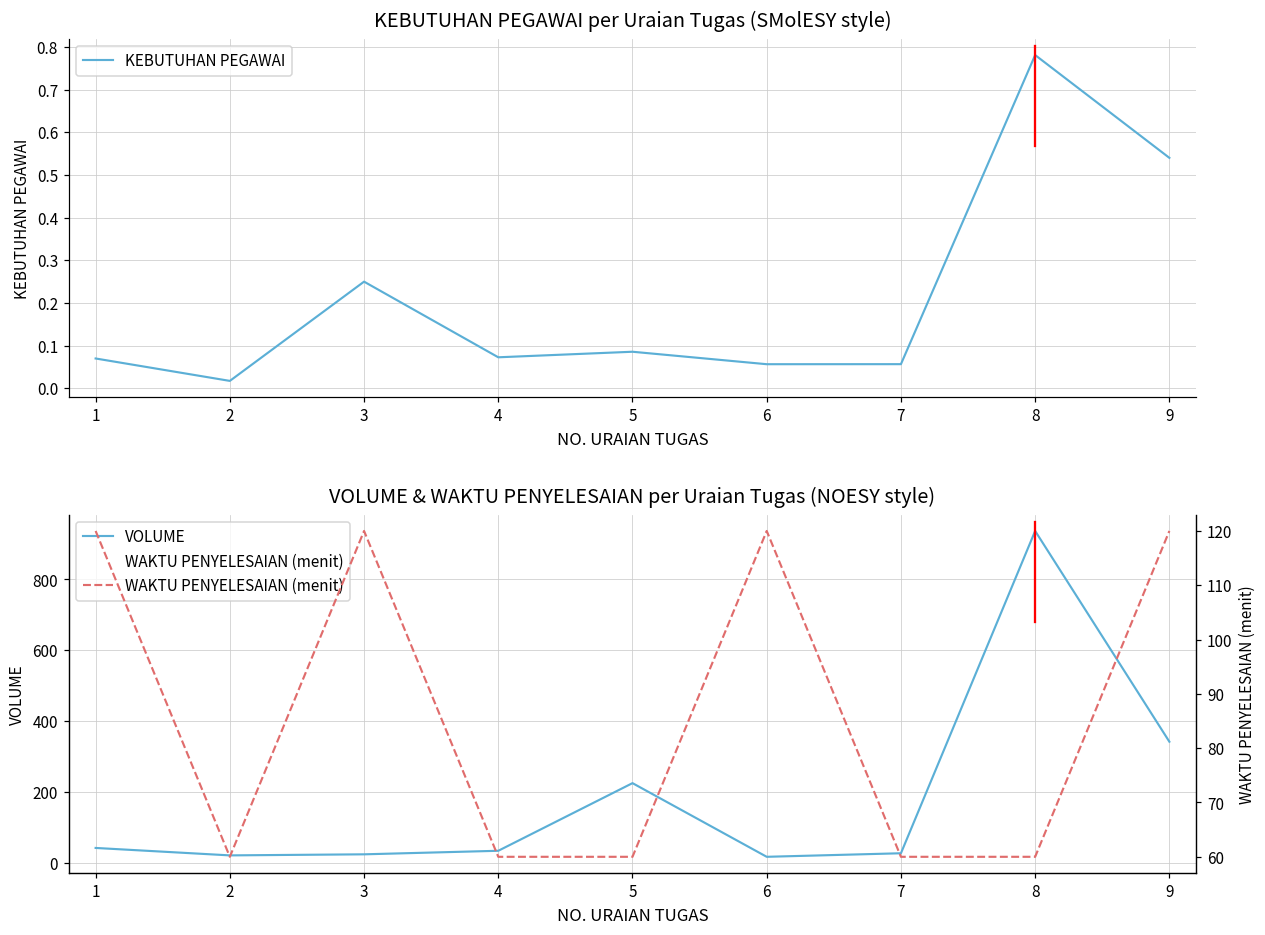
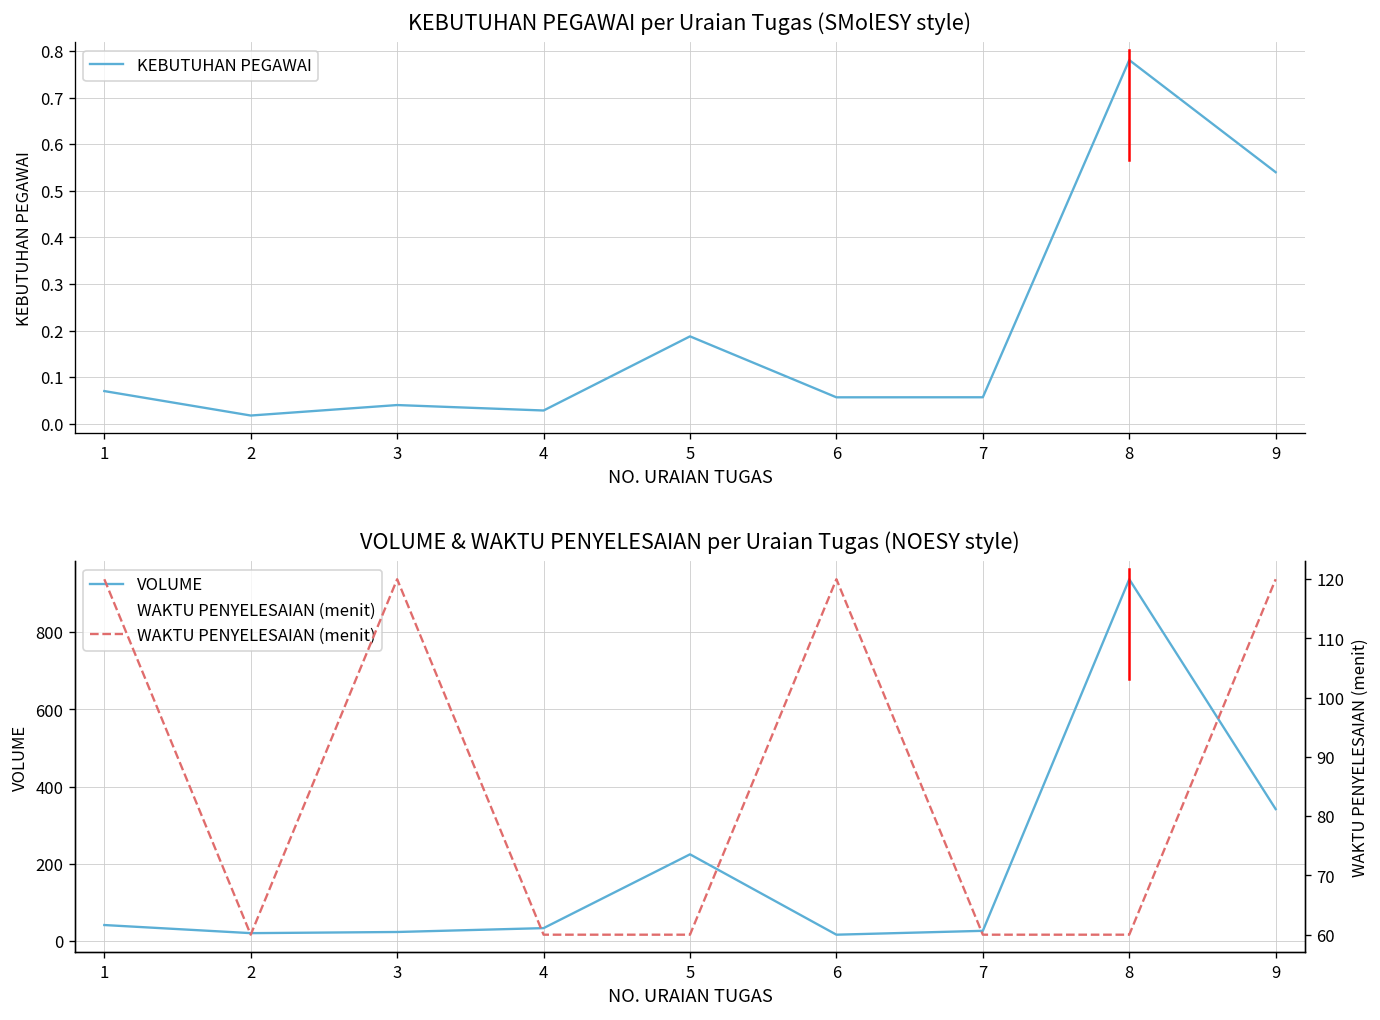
  {
    "KEBUTUHAN PEGAWAI per Uraian Tugas (SMolESY style)": {
      "1": 0.07,
      "2": 0.02,
-     "3": 0.25,
-     "4": 0.07,
-     "5": 0.09,
+     "3": 0.04,
+     "4": 0.03,
+     "5": 0.19,
      "6": 0.06,
      "7": 0.06,
      "8": 0.78,
      "9": 0.54
    }
  }
